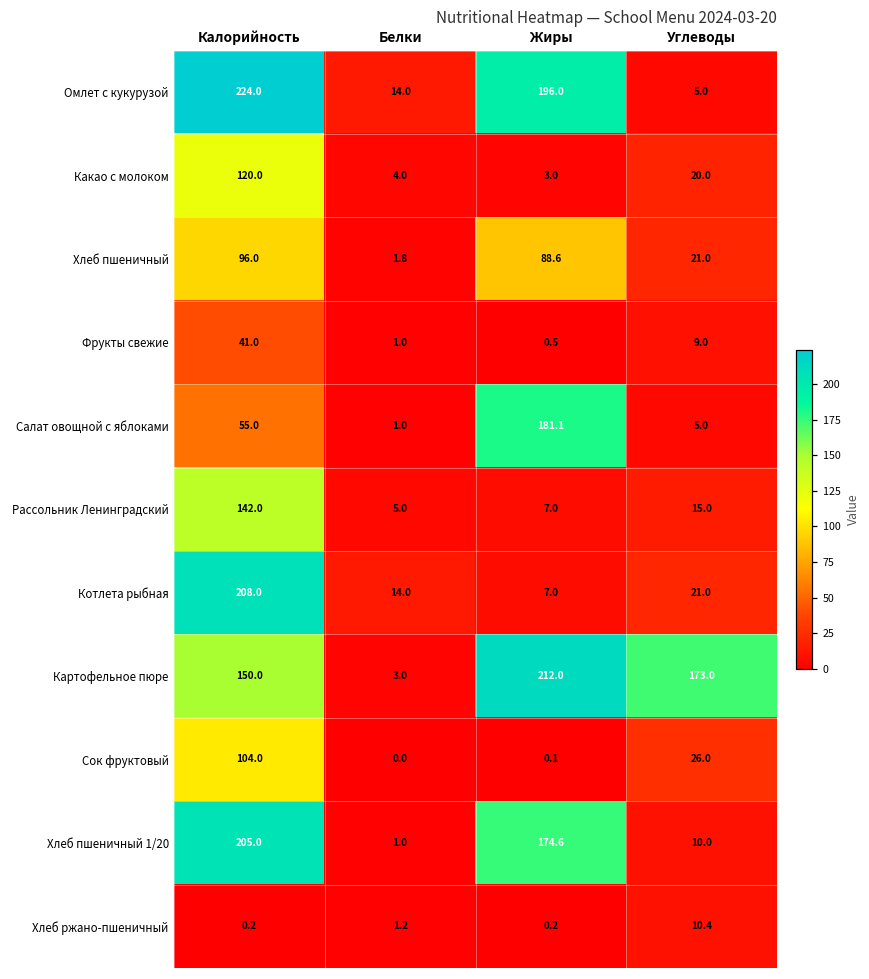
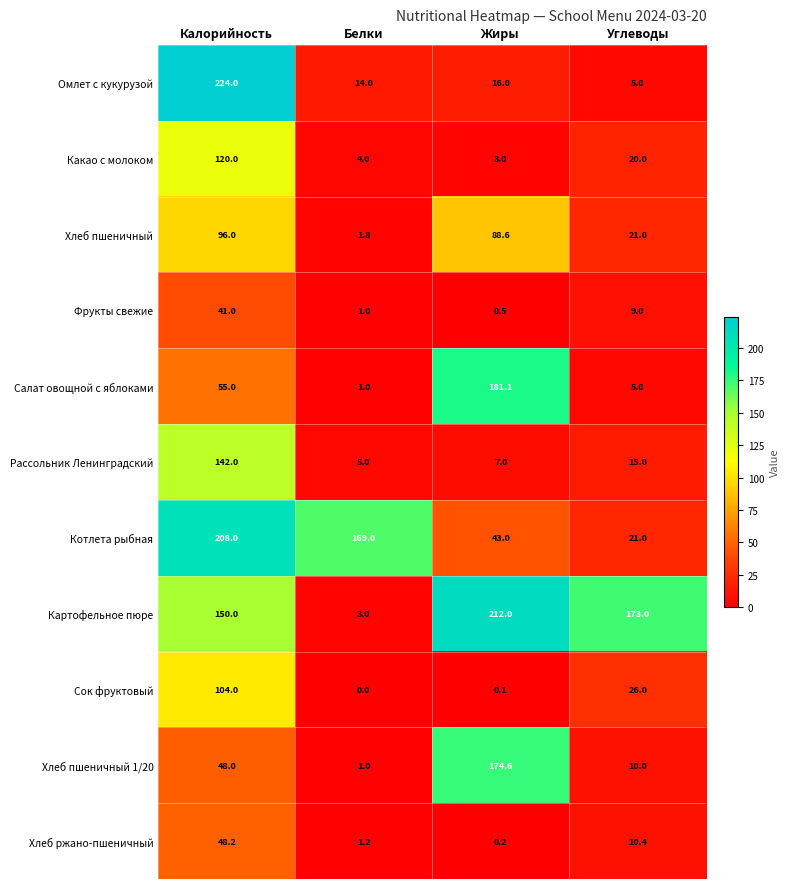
  {
    "Омлет с кукурузой": {
      "Калорийность": 224.0,
      "Белки": 14.0,
-     "Жиры": 196.0,
+     "Жиры": 16.0,
      "Углеводы": 5.0
    },
    "Какао с молоком": {
      "Калорийность": 120.0,
      "Белки": 4.0,
      "Жиры": 3.0,
      "Углеводы": 20.0
    },
    "Хлеб пшеничный": {
      "Калорийность": 96.0,
      "Белки": 1.8,
      "Жиры": 88.6,
      "Углеводы": 21.0
    },
    "Фрукты свежие": {
      "Калорийность": 41.0,
      "Белки": 1.0,
      "Жиры": 0.5,
      "Углеводы": 9.0
    },
    "Салат овощной с яблоками": {
      "Калорийность": 55.0,
      "Белки": 1.0,
      "Жиры": 181.1,
      "Углеводы": 5.0
    },
    "Рассольник Ленинградский": {
      "Калорийность": 142.0,
      "Белки": 5.0,
      "Жиры": 7.0,
      "Углеводы": 15.0
    },
    "Котлета рыбная": {
      "Калорийность": 208.0,
-     "Белки": 14.0,
-     "Жиры": 7.0,
+     "Белки": 169.0,
+     "Жиры": 43.0,
      "Углеводы": 21.0
    },
    "Картофельное пюре": {
      "Калорийность": 150.0,
      "Белки": 3.0,
      "Жиры": 212.0,
      "Углеводы": 173.0
    },
    "Сок фруктовый": {
      "Калорийность": 104.0,
      "Белки": 0.0,
      "Жиры": 0.1,
      "Углеводы": 26.0
    },
    "Хлеб пшеничный 1/20": {
-     "Калорийность": 205.0,
+     "Калорийность": 48.0,
      "Белки": 1.0,
      "Жиры": 174.6,
      "Углеводы": 10.0
    },
    "Хлеб ржано-пшеничный": {
-     "Калорийность": 0.2,
+     "Калорийность": 48.2,
      "Белки": 1.2,
      "Жиры": 0.2,
      "Углеводы": 10.4
    }
  }
